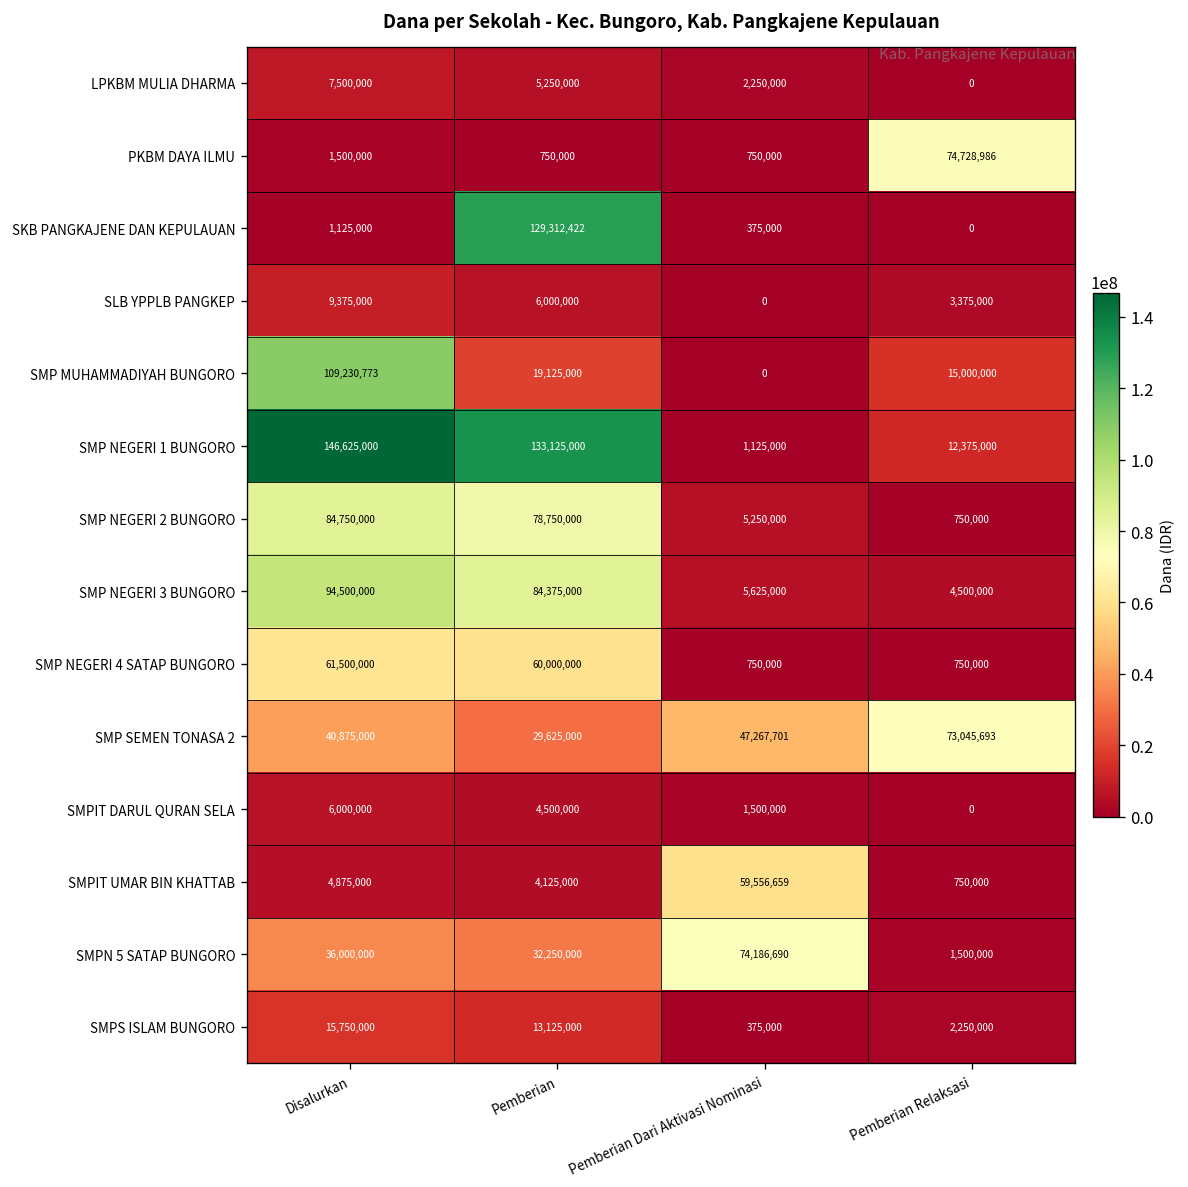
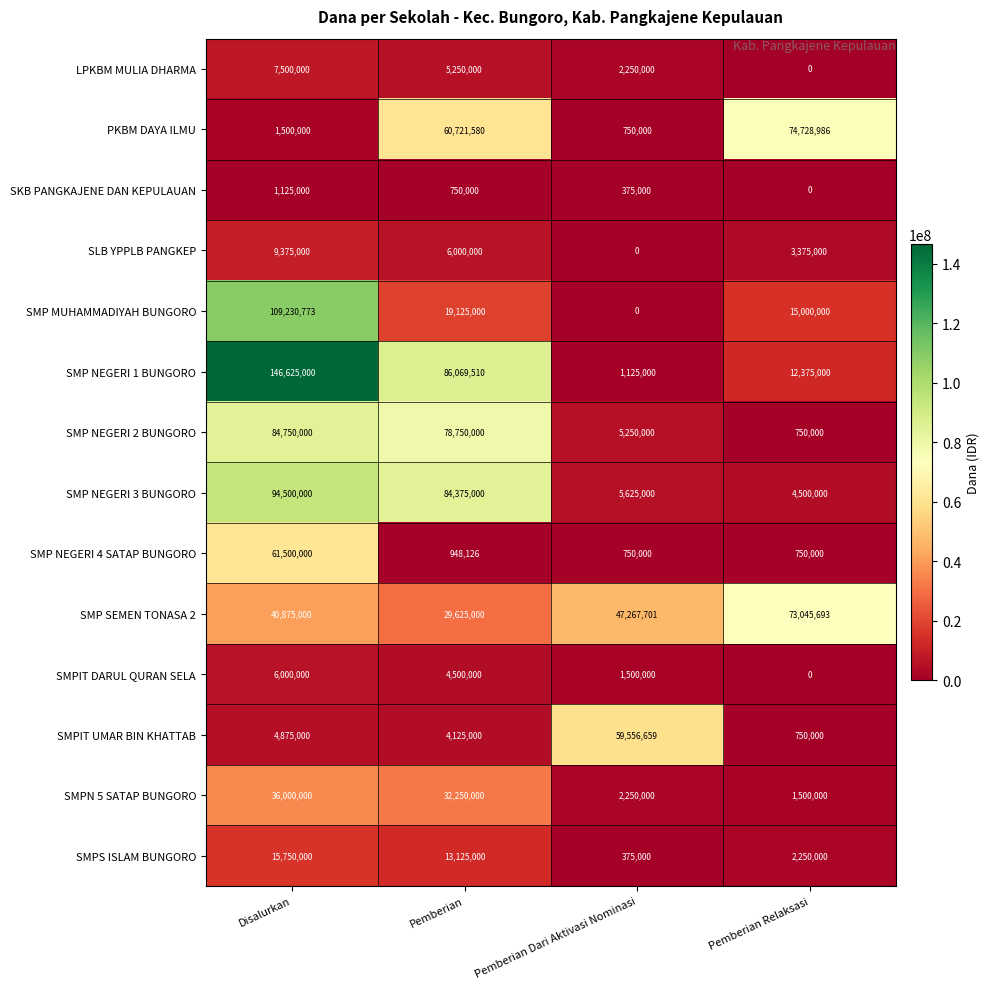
  {
    "LPKBM MULIA DHARMA": {
      "Disalurkan": "7,500,000",
      "Pemberian": "5,250,000",
      "Pemberian Dari Aktivasi Nominasi": "2,250,000"
    },
    "PKBM DAYA ILMU": {
      "Disalurkan": "1,500,000",
-     "Pemberian": "750,000",
+     "Pemberian": "60,721,580",
      "Pemberian Dari Aktivasi Nominasi": "750,000",
      "Pemberian Relaksasi": "74,728,986"
    },
    "SKB PANGKAJENE DAN KEPULAUAN": {
      "Disalurkan": "1,125,000",
-     "Pemberian": "129,312,422",
+     "Pemberian": "750,000",
      "Pemberian Dari Aktivasi Nominasi": "375,000",
      "Pemberian Relaksasi": "0"
    },
    "SLB YPPLB PANGKEP": {
      "Disalurkan": "9,375,000",
      "Pemberian": "6,000,000",
      "Pemberian Dari Aktivasi Nominasi": "0",
      "Pemberian Relaksasi": "3,375,000"
    },
    "SMP MUHAMMADIYAH BUNGORO": {
      "Disalurkan": "109,230,773",
      "Pemberian": "19,125,000",
      "Pemberian Dari Aktivasi Nominasi": "0",
      "Pemberian Relaksasi": "15,000,000"
    },
    "SMP NEGERI 1 BUNGORO": {
      "Disalurkan": "146,625,000",
-     "Pemberian": "133,125,000",
+     "Pemberian": "86,069,510",
      "Pemberian Dari Aktivasi Nominasi": "1,125,000",
      "Pemberian Relaksasi": "12,375,000"
    },
    "SMP NEGERI 2 BUNGORO": {
      "Disalurkan": "84,750,000",
      "Pemberian": "78,750,000",
      "Pemberian Dari Aktivasi Nominasi": "5,250,000",
      "Pemberian Relaksasi": "750,000"
    },
    "SMP NEGERI 3 BUNGORO": {
      "Disalurkan": "94,500,000",
      "Pemberian": "84,375,000",
      "Pemberian Dari Aktivasi Nominasi": "5,625,000",
      "Pemberian Relaksasi": "4,500,000"
    },
    "SMP NEGERI 4 SATAP BUNGORO": {
      "Disalurkan": "61,500,000",
-     "Pemberian": "60,000,000",
+     "Pemberian": "948,126",
      "Pemberian Dari Aktivasi Nominasi": "750,000",
      "Pemberian Relaksasi": "750,000"
    },
    "SMP SEMEN TONASA 2": {
      "Disalurkan": "40,875,000",
      "Pemberian": "29,625,000",
      "Pemberian Dari Aktivasi Nominasi": "47,267,701",
      "Pemberian Relaksasi": "73,045,693"
    },
    "SMPIT DARUL QURAN SELA": {
      "Disalurkan": "6,000,000",
      "Pemberian": "4,500,000",
      "Pemberian Dari Aktivasi Nominasi": "1,500,000",
      "Pemberian Relaksasi": "0"
    },
    "SMPIT UMAR BIN KHATTAB": {
      "Disalurkan": "4,875,000",
      "Pemberian": "4,125,000",
      "Pemberian Dari Aktivasi Nominasi": "59,556,659",
      "Pemberian Relaksasi": "750,000"
    },
    "SMPN 5 SATAP BUNGORO": {
      "Disalurkan": "36,000,000",
      "Pemberian": "32,250,000",
-     "Pemberian Dari Aktivasi Nominasi": "74,186,690",
+     "Pemberian Dari Aktivasi Nominasi": "2,250,000",
      "Pemberian Relaksasi": "1,500,000"
    },
    "SMPS ISLAM BUNGORO": {
      "Disalurkan": "15,750,000",
      "Pemberian": "13,125,000",
      "Pemberian Dari Aktivasi Nominasi": "375,000",
      "Pemberian Relaksasi": "2,250,000"
    }
  }
